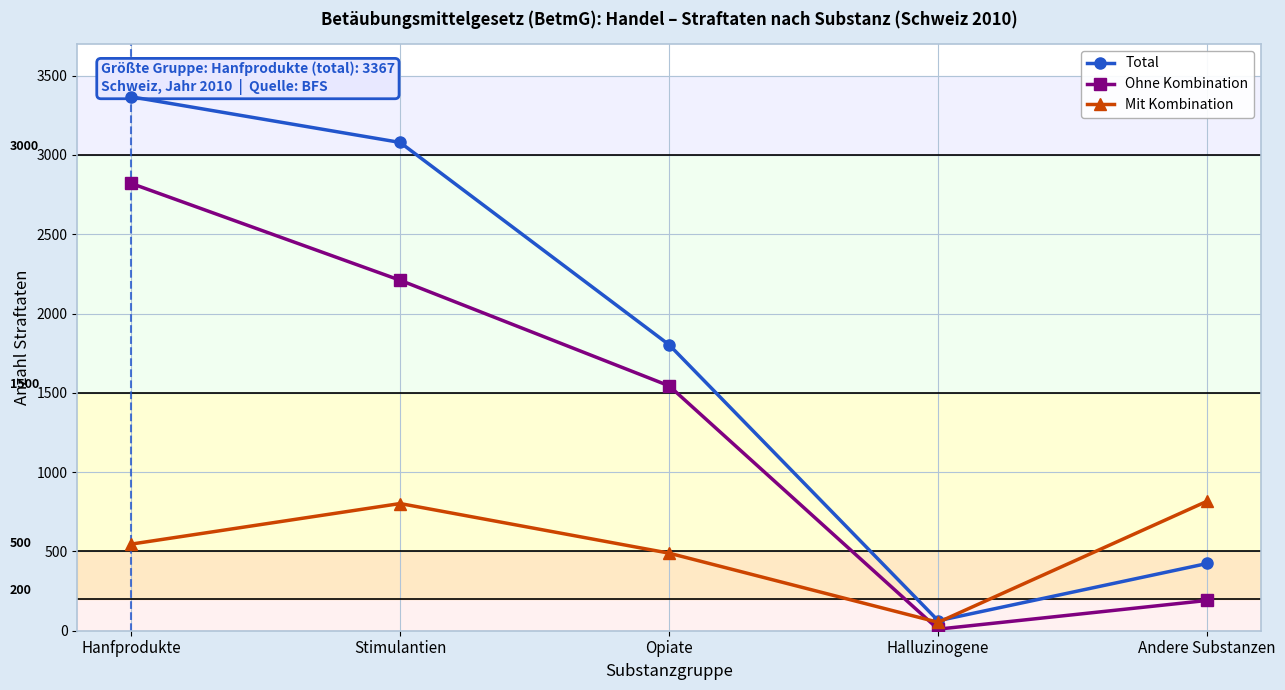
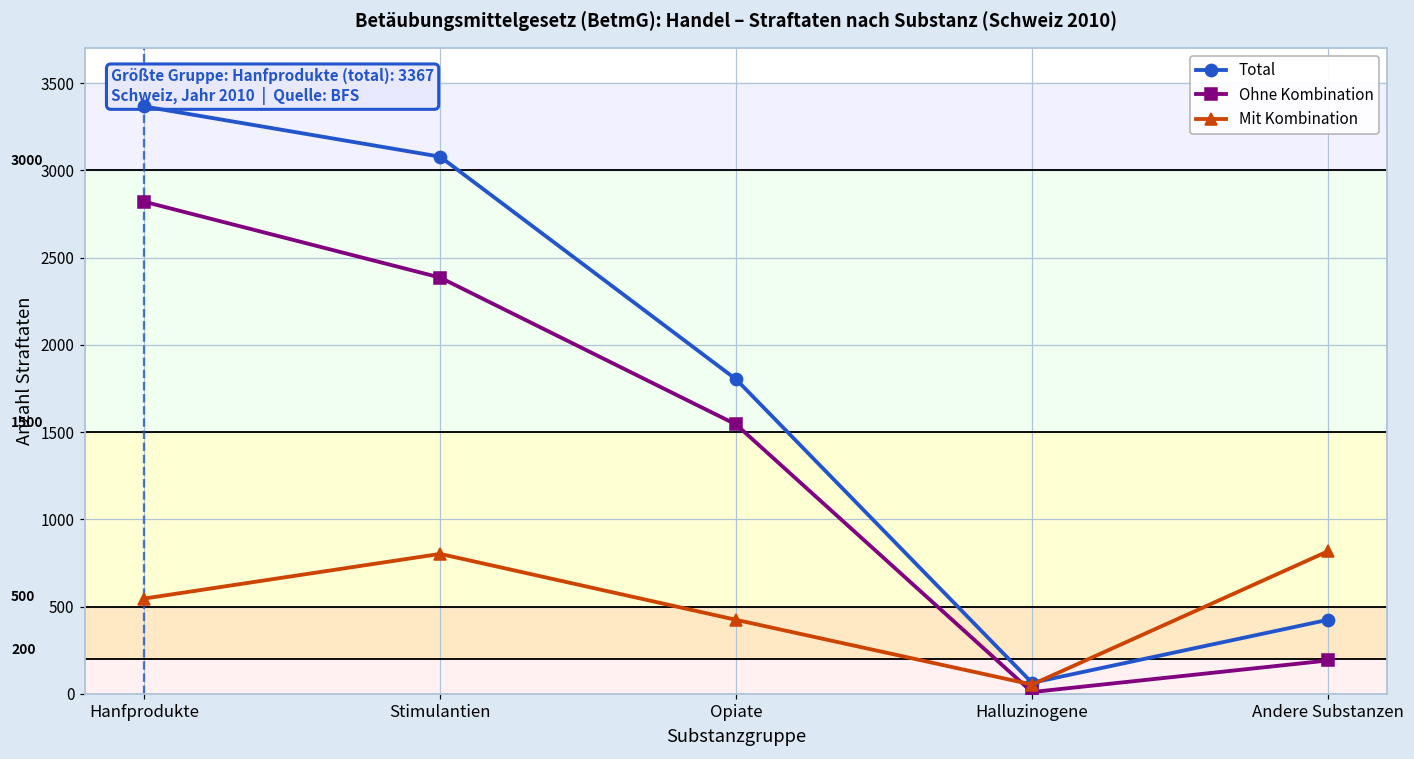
  {
    "Total": {
      "Stimulantien": 3080,
      "Opiate": 1800,
      "Andere Substanzen": 420
    },
    "Ohne Kombination": {
      "Hanfprodukte": 2820,
-     "Stimulantien": 2210,
+     "Stimulantien": 2390,
      "Opiate": 1540,
      "Halluzinogene": 10,
      "Andere Substanzen": 190
    },
    "Mit Kombination": {
      "Hanfprodukte": 550,
      "Stimulantien": 800,
-     "Opiate": 490,
+     "Opiate": 420,
      "Andere Substanzen": 820
    }
  }
